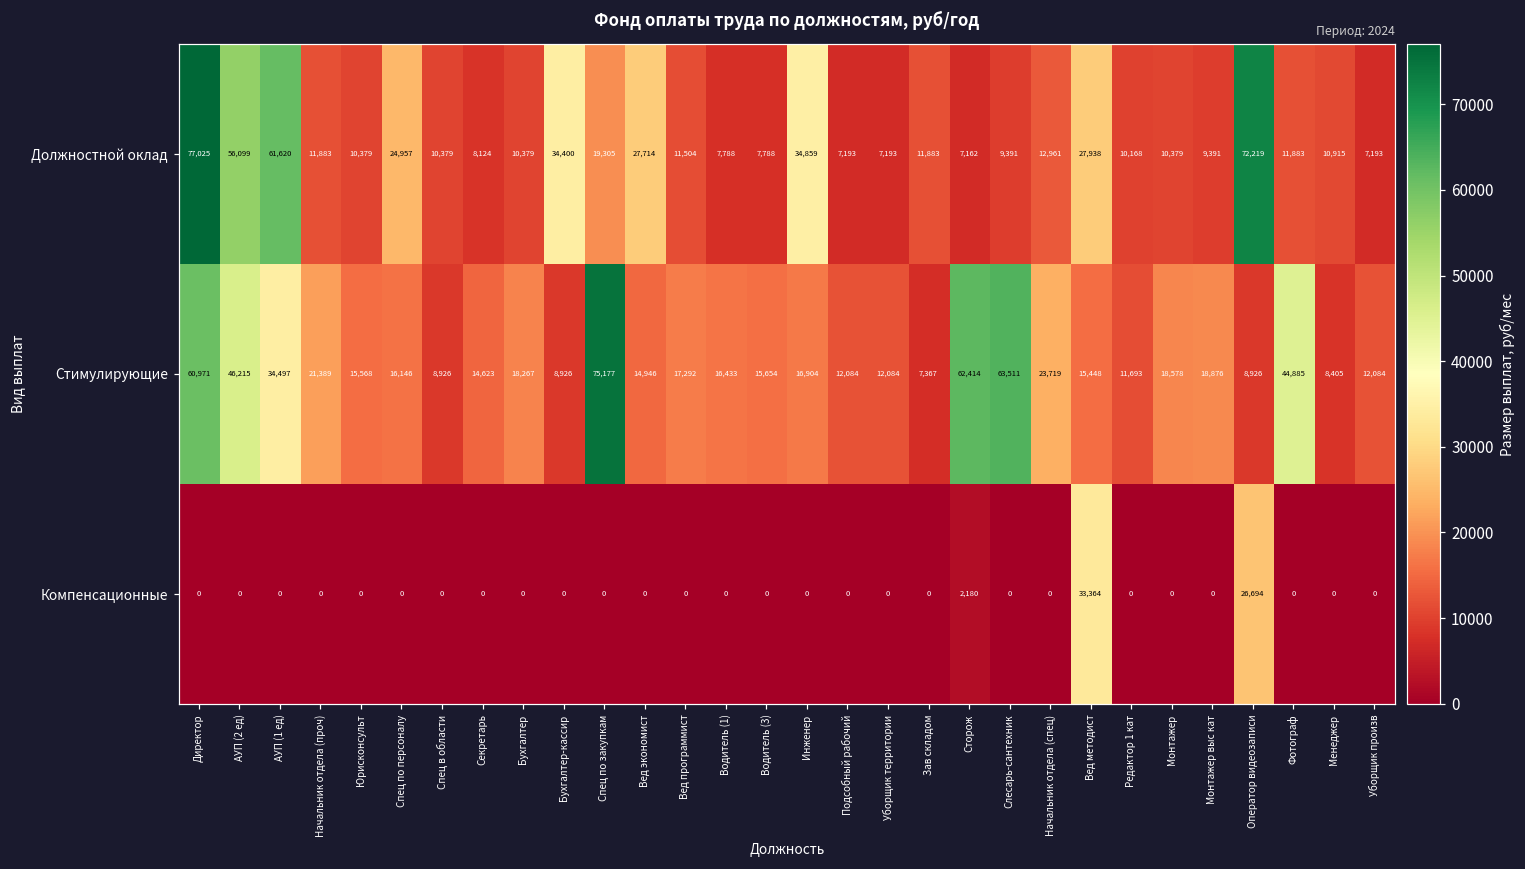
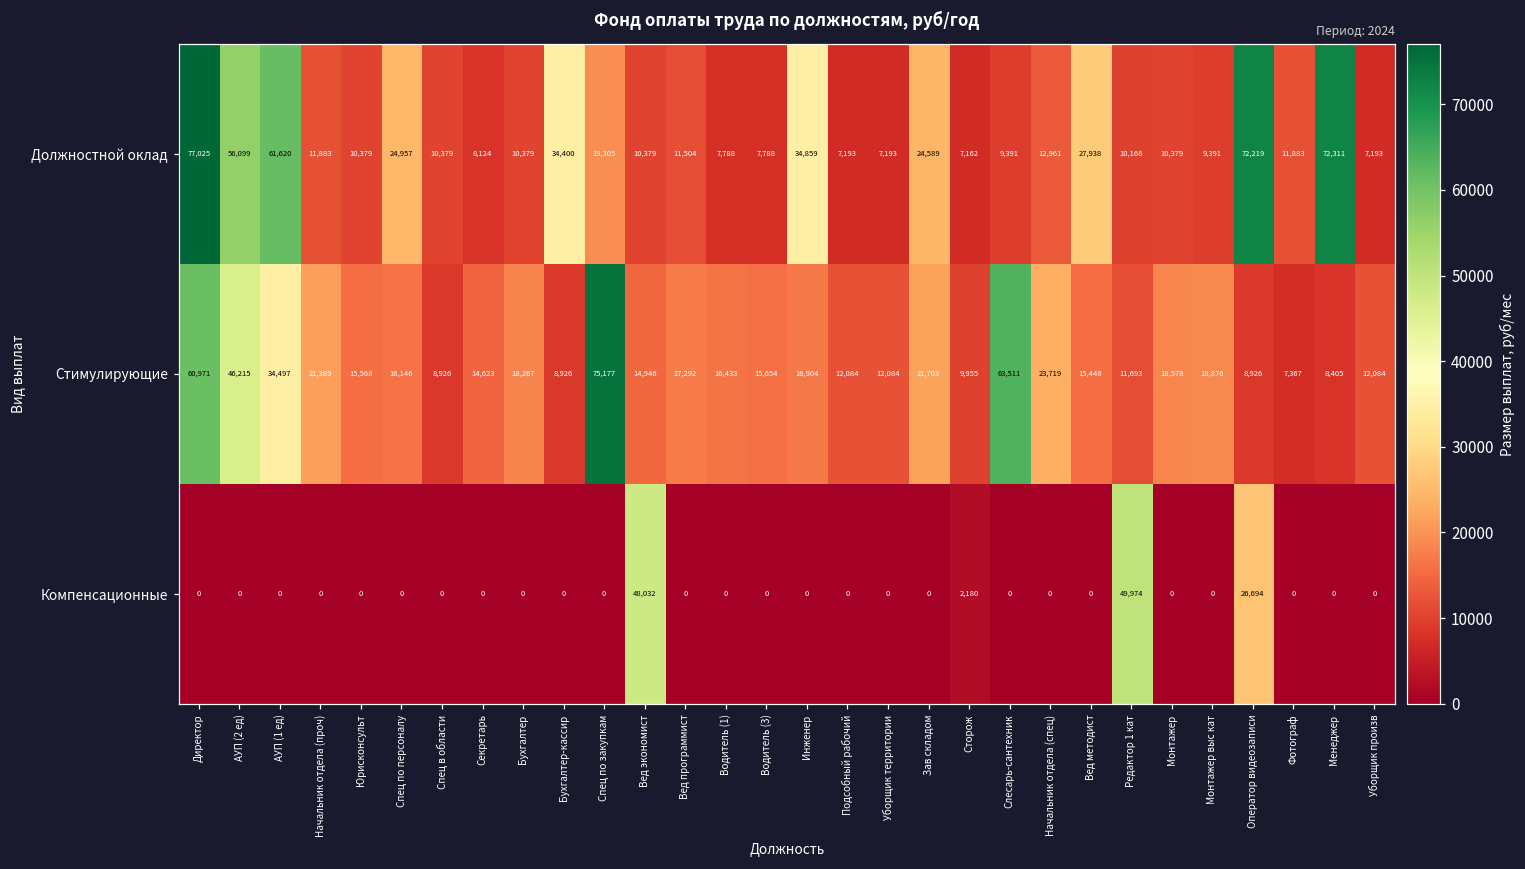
  {
    "Должностной оклад": {
      "Директор": "77,025",
      "АУП (2 ед)": "56,099",
      "АУП (1 ед)": "61,620",
      "Начальник отдела (проч)": "11,883",
      "Юрисконсульт": "10,379",
      "Спец по персоналу": "24,957",
      "Спец в области": "10,379",
      "Секретарь": "8,124",
      "Бухгалтер": "10,379",
      "Бухгалтер-кассир": "34,400",
      "Спец по закупкам": "19,305",
-     "Вед экономист": "27,714",
+     "Вед экономист": "10,379",
      "Вед программист": "11,504",
      "Водитель (1)": "7,788",
      "Водитель (3)": "7,788",
      "Инженер": "34,859",
      "Подсобный рабочий": "7,193",
      "Уборщик территории": "7,193",
-     "Зав складом": "11,883",
+     "Зав складом": "24,589",
      "Сторож": "7,162",
      "Слесарь-сантехник": "9,391",
      "Начальник отдела (спец)": "12,961",
      "Вед методист": "27,938",
      "Редактор 1 кат": "10,168",
      "Монтажер": "10,379",
      "Монтажер выс кат": "9,391",
      "Оператор видеозаписи": "72,219",
      "Фотограф": "11,883",
-     "Менеджер": "10,915",
+     "Менеджер": "72,311",
      "Уборщик произв": "7,193"
    },
    "Стимулирующие": {
      "Директор": "60,971",
      "АУП (2 ед)": "46,215",
      "АУП (1 ед)": "34,497",
      "Начальник отдела (проч)": "21,389",
      "Юрисконсульт": "15,568",
      "Спец по персоналу": "16,146",
      "Спец в области": "8,926",
      "Секретарь": "14,623",
      "Бухгалтер": "18,267",
      "Бухгалтер-кассир": "8,926",
      "Спец по закупкам": "75,177",
      "Вед экономист": "14,946",
      "Вед программист": "17,292",
      "Водитель (1)": "16,433",
      "Водитель (3)": "15,654",
      "Инженер": "16,904",
      "Подсобный рабочий": "12,084",
      "Уборщик территории": "12,084",
-     "Зав складом": "7,367",
-     "Сторож": "62,414",
+     "Зав складом": "21,703",
+     "Сторож": "9,955",
      "Слесарь-сантехник": "63,511",
      "Начальник отдела (спец)": "23,719",
      "Вед методист": "15,448",
      "Редактор 1 кат": "11,693",
      "Монтажер": "18,578",
      "Монтажер выс кат": "18,876",
      "Оператор видеозаписи": "8,926",
-     "Фотограф": "44,885",
+     "Фотограф": "7,367",
      "Менеджер": "8,405",
      "Уборщик произв": "12,084"
    },
    "Компенсационные": {
      "Директор": "0",
      "АУП (2 ед)": "0",
      "АУП (1 ед)": "0",
      "Начальник отдела (проч)": "0",
      "Юрисконсульт": "0",
      "Спец по персоналу": "0",
      "Спец в области": "0",
      "Секретарь": "0",
      "Бухгалтер": "0",
      "Бухгалтер-кассир": "0",
      "Спец по закупкам": "0",
-     "Вед экономист": "0",
+     "Вед экономист": "48,032",
      "Вед программист": "0",
      "Водитель (1)": "0",
      "Водитель (3)": "0",
      "Инженер": "0",
      "Подсобный рабочий": "0",
      "Уборщик территории": "0",
      "Зав складом": "0",
      "Сторож": "2,180",
      "Слесарь-сантехник": "0",
      "Начальник отдела (спец)": "0",
-     "Вед методист": "33,364",
-     "Редактор 1 кат": "0",
+     "Вед методист": "0",
+     "Редактор 1 кат": "49,974",
      "Монтажер": "0",
      "Монтажер выс кат": "0",
      "Оператор видеозаписи": "26,694",
      "Фотограф": "0",
      "Менеджер": "0",
      "Уборщик произв": "0"
    }
  }
